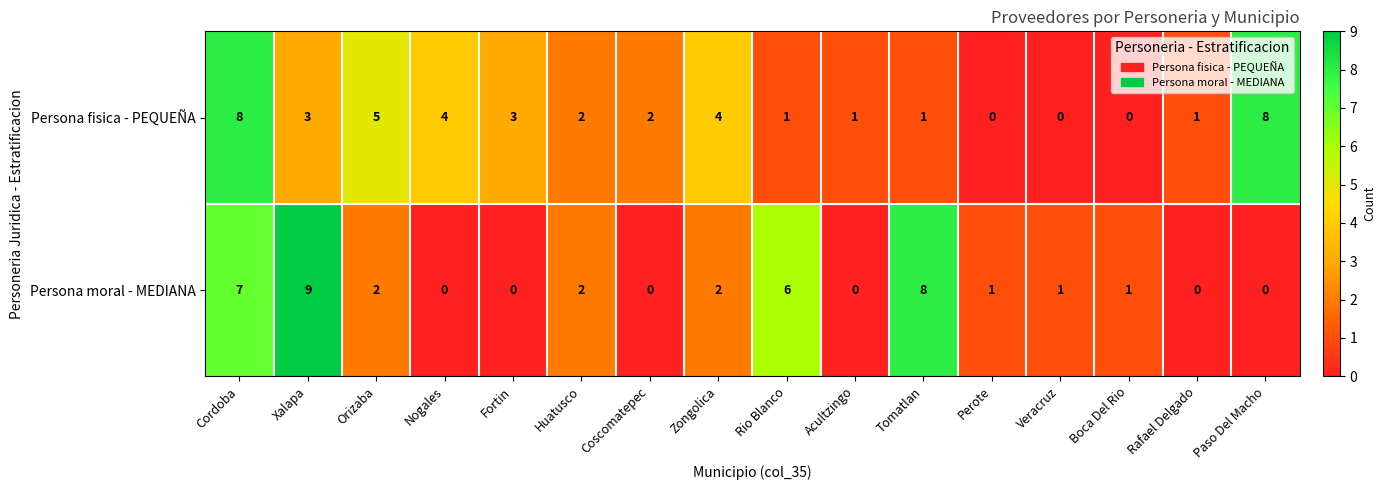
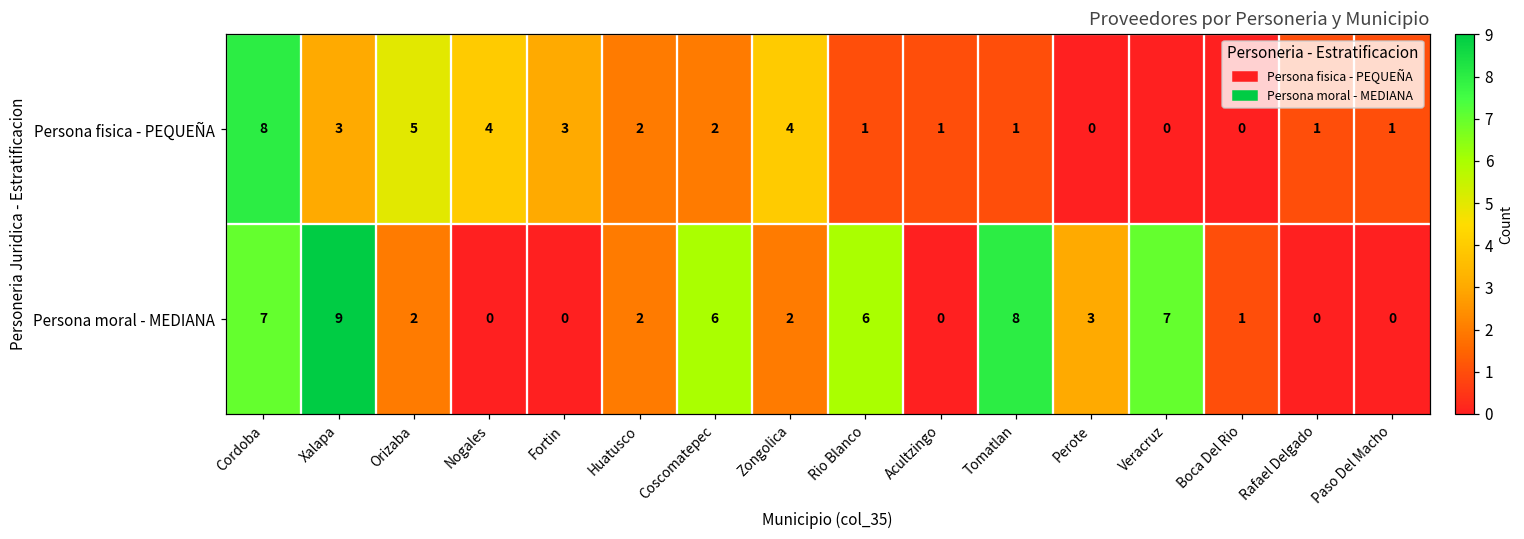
  {
    "Persona fisica - PEQUEÑA": {
      "Cordoba": 8,
      "Xalapa": 3,
      "Orizaba": 5,
      "Nogales": 4,
      "Fortin": 3,
      "Huatusco": 2,
      "Coscomatepec": 2,
      "Zongolica": 4,
      "Rio Blanco": 1,
      "Acultzingo": 1,
      "Tomatlan": 1,
      "Perote": 0,
      "Veracruz": 0,
      "Boca Del Rio": 0,
      "Rafael Delgado": 1,
-     "Paso Del Macho": 8
+     "Paso Del Macho": 1
    },
    "Persona moral - MEDIANA": {
      "Cordoba": 7,
      "Xalapa": 9,
      "Orizaba": 2,
      "Nogales": 0,
      "Fortin": 0,
      "Huatusco": 2,
-     "Coscomatepec": 0,
+     "Coscomatepec": 6,
      "Zongolica": 2,
      "Rio Blanco": 6,
      "Acultzingo": 0,
      "Tomatlan": 8,
-     "Perote": 1,
-     "Veracruz": 1,
+     "Perote": 3,
+     "Veracruz": 7,
      "Boca Del Rio": 1,
      "Rafael Delgado": 0,
      "Paso Del Macho": 0
    }
  }
